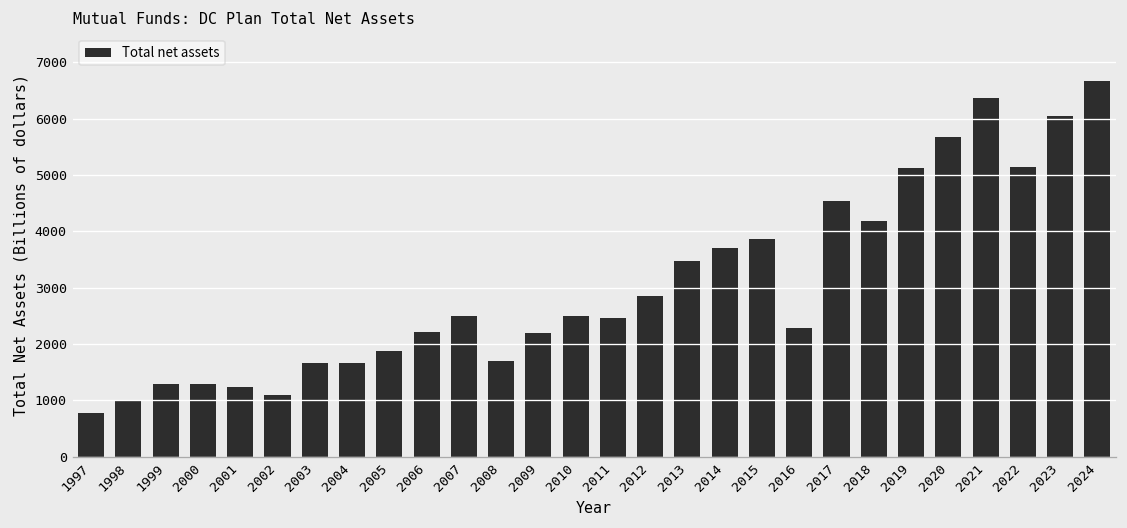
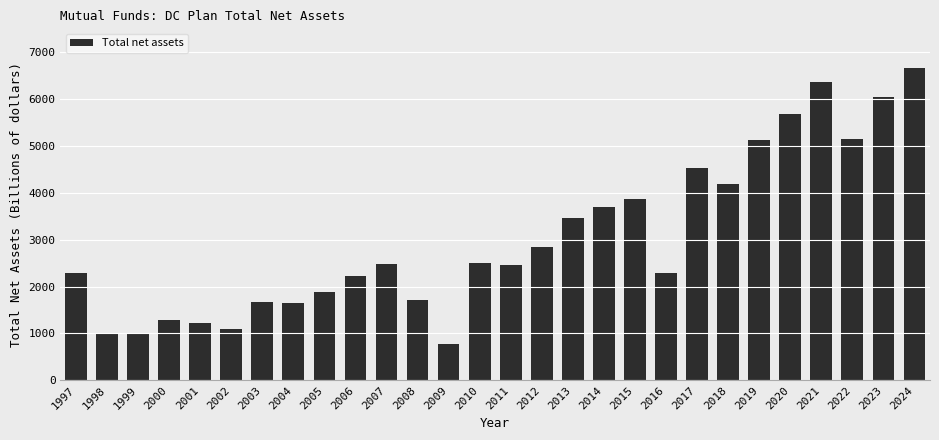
  {
-   "1997": 800,
+   "1997": 2300,
    "1998": 1000,
-   "1999": 1300,
+   "1999": 1000,
    "2000": 1300,
    "2001": 1200,
    "2002": 1100,
    "2003": 1700,
    "2004": 1700,
    "2005": 1900,
    "2006": 2200,
    "2007": 2500,
    "2008": 1700,
-   "2009": 2200,
+   "2009": 800,
    "2010": 2500,
    "2011": 2500,
    "2012": 2800,
    "2013": 3500,
    "2014": 3700,
    "2015": 3900,
    "2016": 2300,
    "2017": 4500,
    "2018": 4200,
    "2019": 5100,
    "2020": 5700,
    "2021": 6400,
    "2022": 5100,
    "2023": 6000,
    "2024": 6700
  }
